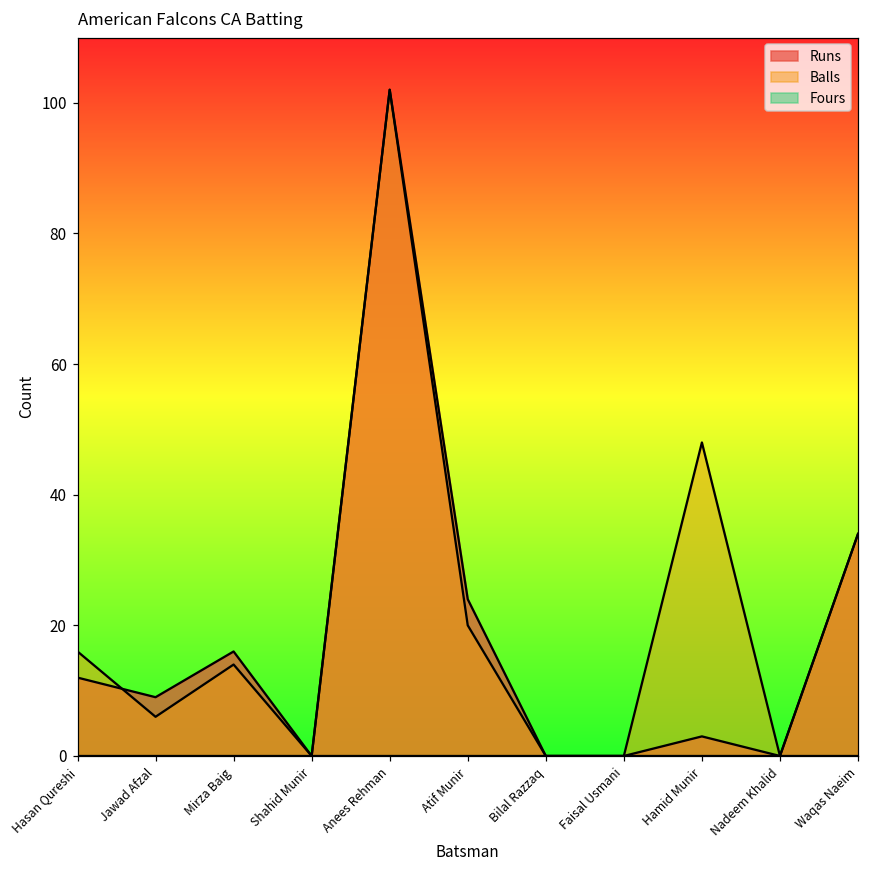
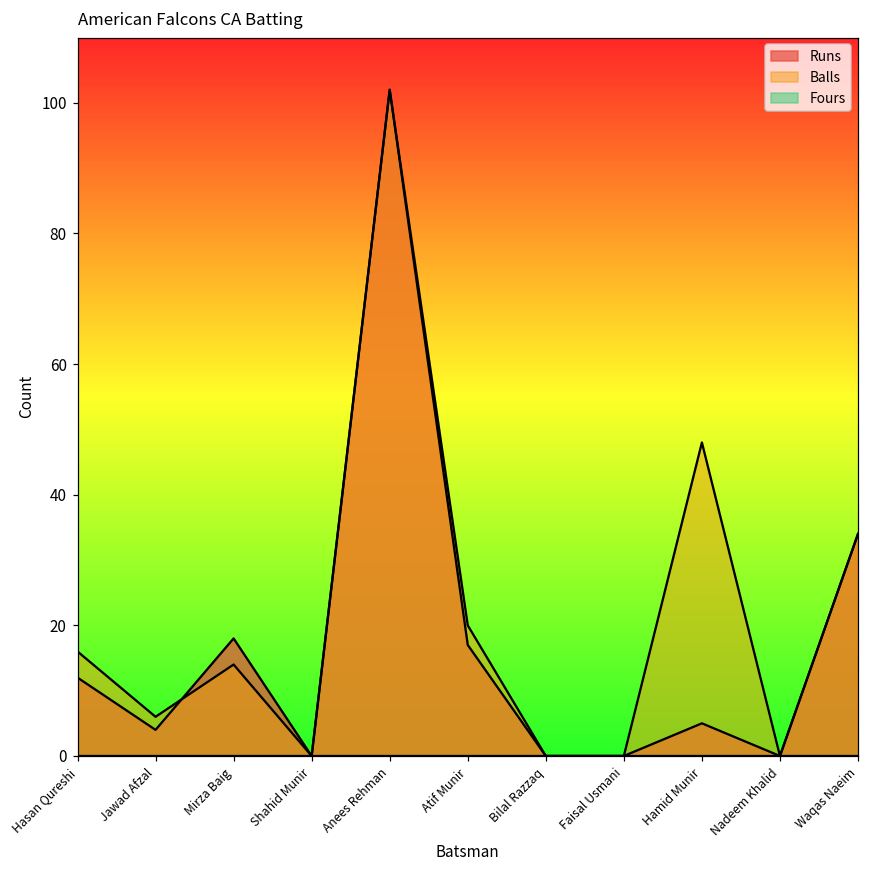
  {
    "Runs": {
      "Hasan Qureshi": 12,
-     "Jawad Afzal": 9,
-     "Mirza Baig": 16,
-     "Atif Munir": 24,
-     "Hamid Munir": 3
+     "Jawad Afzal": 4,
+     "Mirza Baig": 18,
+     "Atif Munir": 17,
+     "Hamid Munir": 5
    },
    "Balls": {
      "Hasan Qureshi": 16,
      "Jawad Afzal": 6,
      "Mirza Baig": 14,
      "Atif Munir": 20,
      "Hamid Munir": 48
    },
    "Fours": {
      "Hasan Qureshi": 0,
      "Jawad Afzal": 0,
      "Mirza Baig": 0,
      "Anees Rehman": 0,
      "Atif Munir": 0,
      "Hamid Munir": 0,
      "Waqas Naeim": 0
    }
  }
